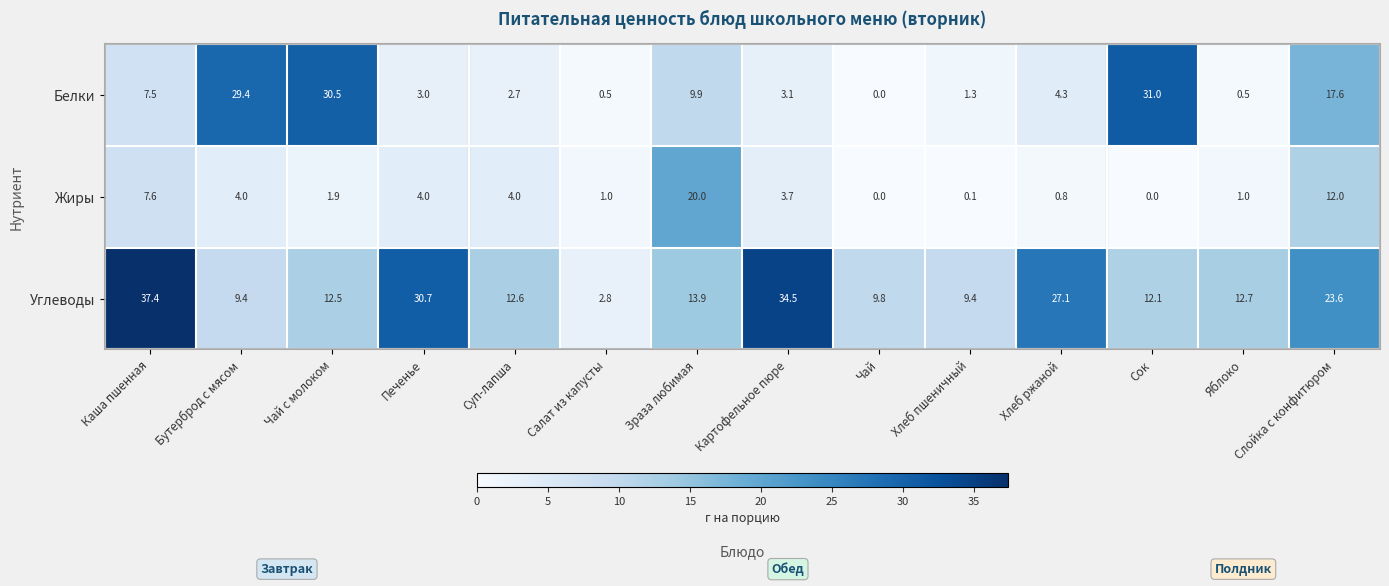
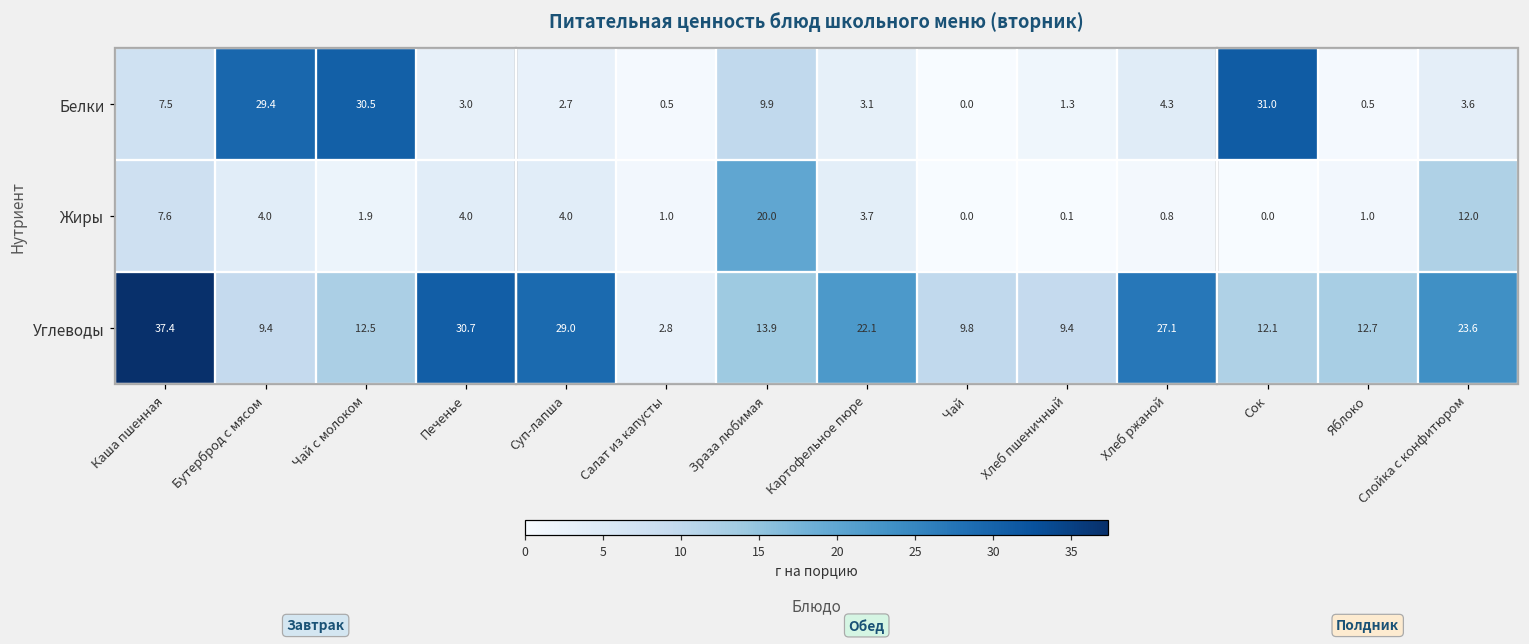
  {
    "Белки": {
      "Каша пшенная": 7.5,
      "Бутерброд с мясом": 29.4,
      "Чай с молоком": 30.5,
      "Печенье": 3.0,
      "Суп-лапша": 2.7,
      "Салат из капусты": 0.5,
      "Зраза любимая": 9.9,
      "Картофельное пюре": 3.1,
      "Чай": 0.0,
      "Хлеб пшеничный": 1.3,
      "Хлеб ржаной": 4.3,
      "Сок": 31.0,
      "Яблоко": 0.5,
-     "Слойка с конфитюром": 17.6
+     "Слойка с конфитюром": 3.6
    },
    "Жиры": {
      "Каша пшенная": 7.6,
      "Бутерброд с мясом": 4.0,
      "Чай с молоком": 1.9,
      "Печенье": 4.0,
      "Суп-лапша": 4.0,
      "Салат из капусты": 1.0,
      "Зраза любимая": 20.0,
      "Картофельное пюре": 3.7,
      "Чай": 0.0,
      "Хлеб пшеничный": 0.1,
      "Хлеб ржаной": 0.8,
      "Сок": 0.0,
      "Яблоко": 1.0,
      "Слойка с конфитюром": 12.0
    },
    "Углеводы": {
      "Каша пшенная": 37.4,
      "Бутерброд с мясом": 9.4,
      "Чай с молоком": 12.5,
      "Печенье": 30.7,
-     "Суп-лапша": 12.6,
+     "Суп-лапша": 29.0,
      "Салат из капусты": 2.8,
      "Зраза любимая": 13.9,
-     "Картофельное пюре": 34.5,
+     "Картофельное пюре": 22.1,
      "Чай": 9.8,
      "Хлеб пшеничный": 9.4,
      "Хлеб ржаной": 27.1,
      "Сок": 12.1,
      "Яблоко": 12.7,
      "Слойка с конфитюром": 23.6
    }
  }
